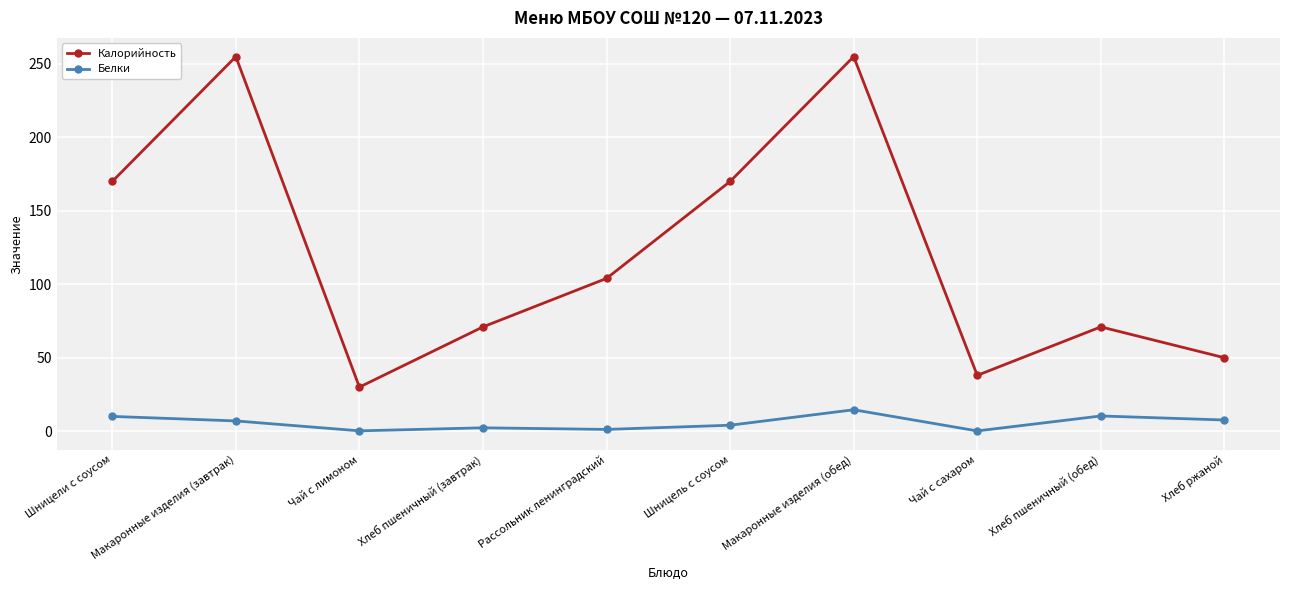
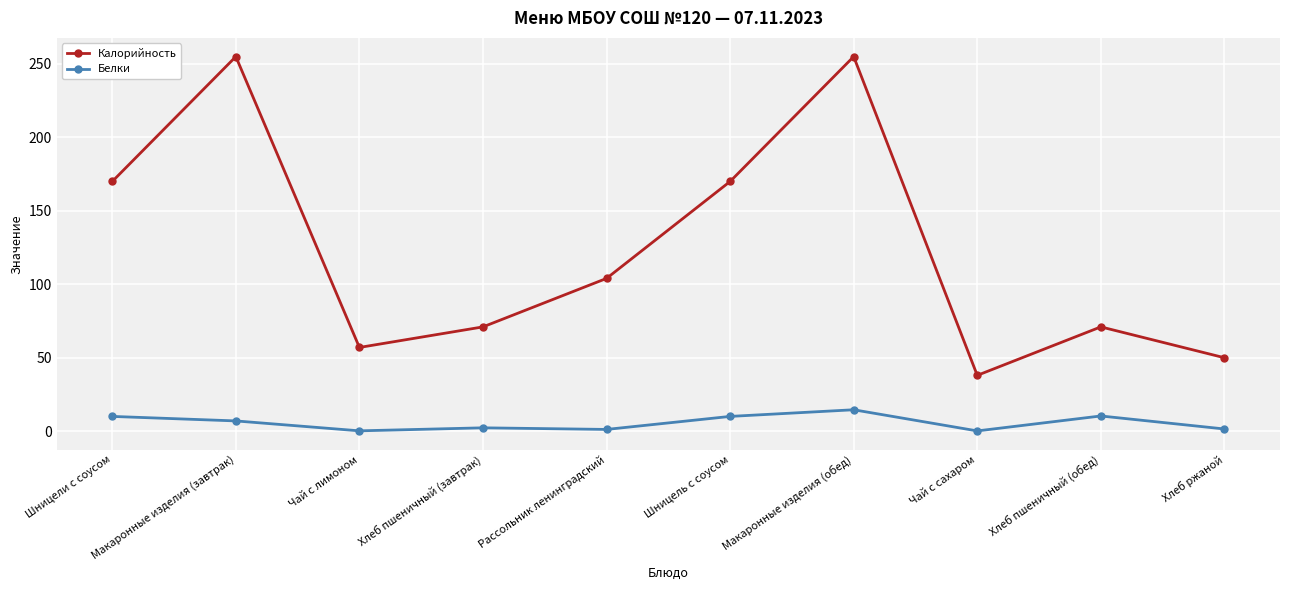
  {
    "Калорийность": {
      "Шницели с соусом": 170,
      "Макаронные изделия (завтрак)": 255,
-     "Чай с лимоном": 30,
+     "Чай с лимоном": 57,
      "Хлеб пшеничный (завтрак)": 71,
      "Рассольник ленинградский": 104,
      "Шницель с соусом": 170,
      "Макаронные изделия (обед)": 255,
      "Чай с сахаром": 38,
      "Хлеб пшеничный (обед)": 71,
      "Хлеб ржаной": 50
    },
    "Белки": {
      "Шницели с соусом": 10,
      "Макаронные изделия (завтрак)": 7,
      "Чай с лимоном": 0,
      "Хлеб пшеничный (завтрак)": 2,
      "Рассольник ленинградский": 1,
-     "Шницель с соусом": 4,
+     "Шницель с соусом": 10,
      "Макаронные изделия (обед)": 15,
      "Чай с сахаром": 0,
      "Хлеб пшеничный (обед)": 10,
-     "Хлеб ржаной": 8
+     "Хлеб ржаной": 2
    }
  }
